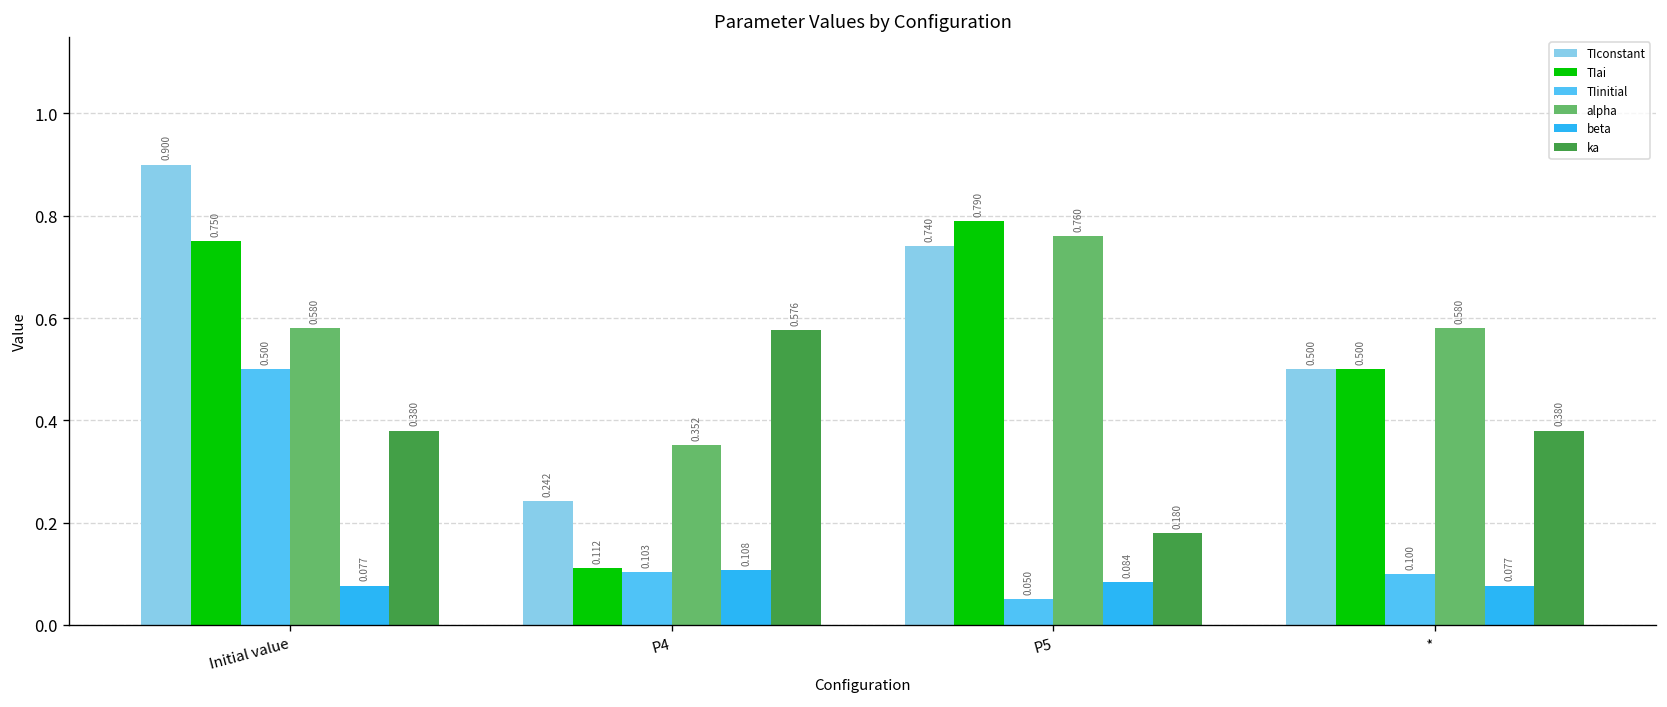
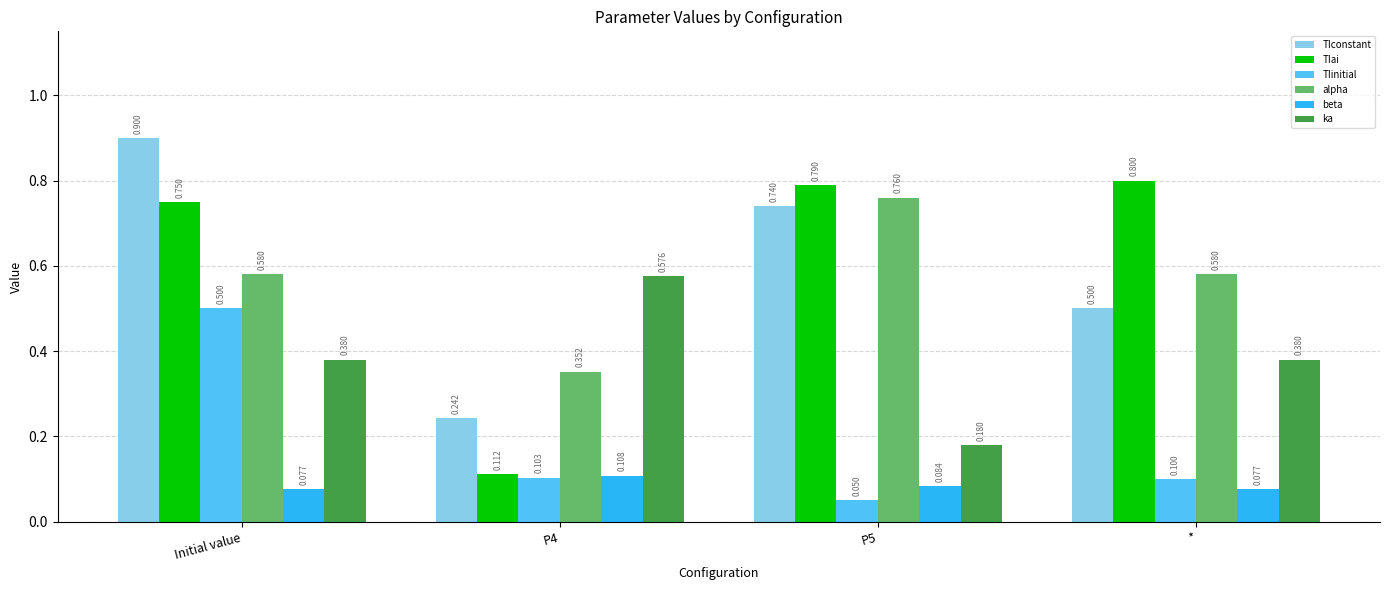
  {
    "TIai": {
      "Initial value": 0.750,
      "P4": 0.112,
      "P5": 0.790,
-     "*": 0.500
+     "*": 0.800
    }
  }
